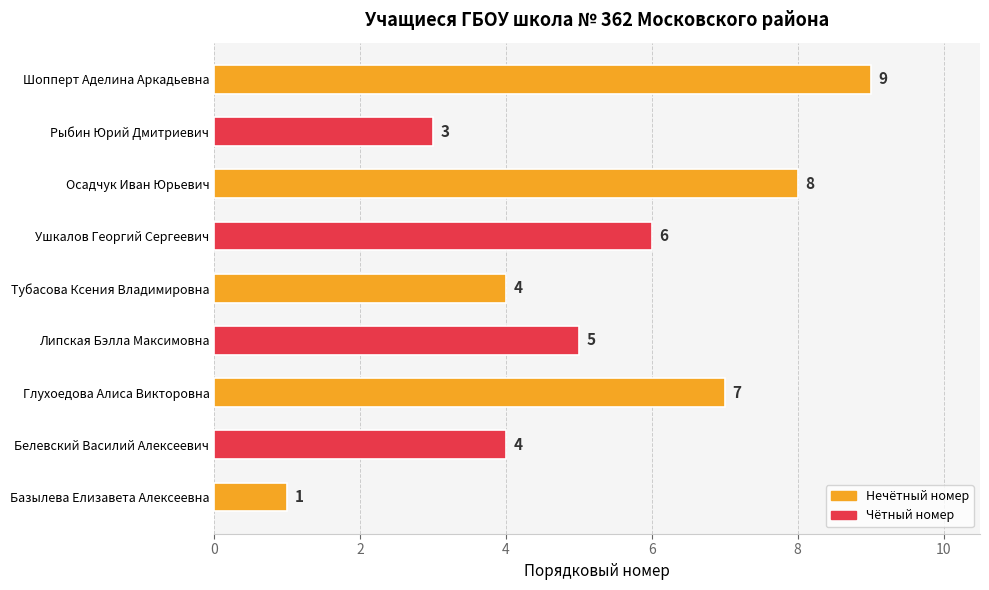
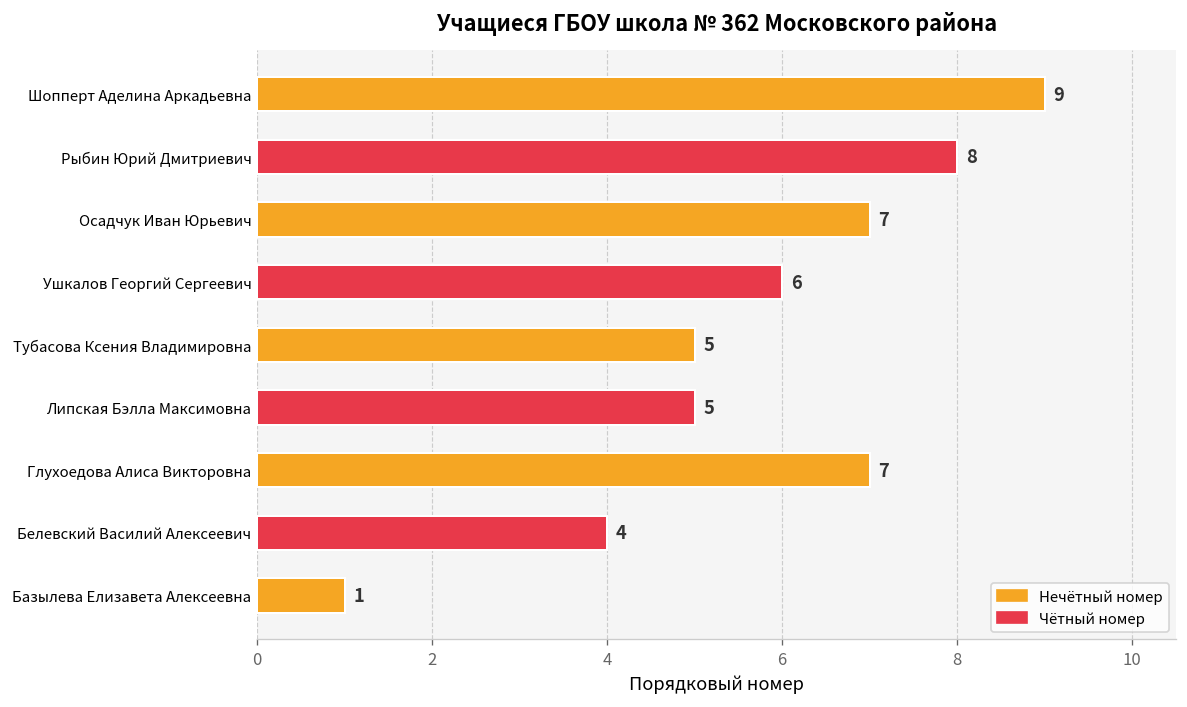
  {
    "Шопперт Аделина Аркадьевна": 9,
-   "Рыбин Юрий Дмитриевич": 3,
-   "Осадчук Иван Юрьевич": 8,
+   "Рыбин Юрий Дмитриевич": 8,
+   "Осадчук Иван Юрьевич": 7,
    "Ушкалов Георгий Сергеевич": 6,
-   "Тубасова Ксения Владимировна": 4,
+   "Тубасова Ксения Владимировна": 5,
    "Липская Бэлла Максимовна": 5,
    "Глухоедова Алиса Викторовна": 7,
    "Белевский Василий Алексеевич": 4,
    "Базылева Елизавета Алексеевна": 1
  }
